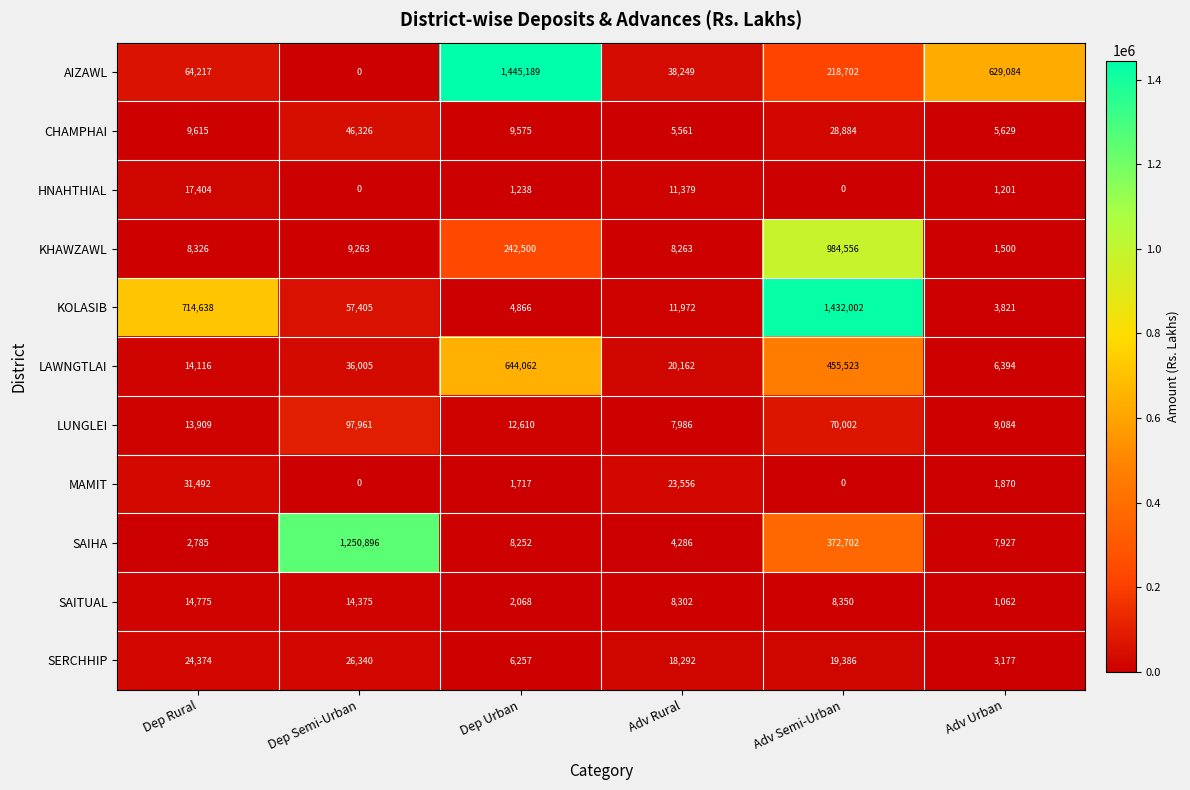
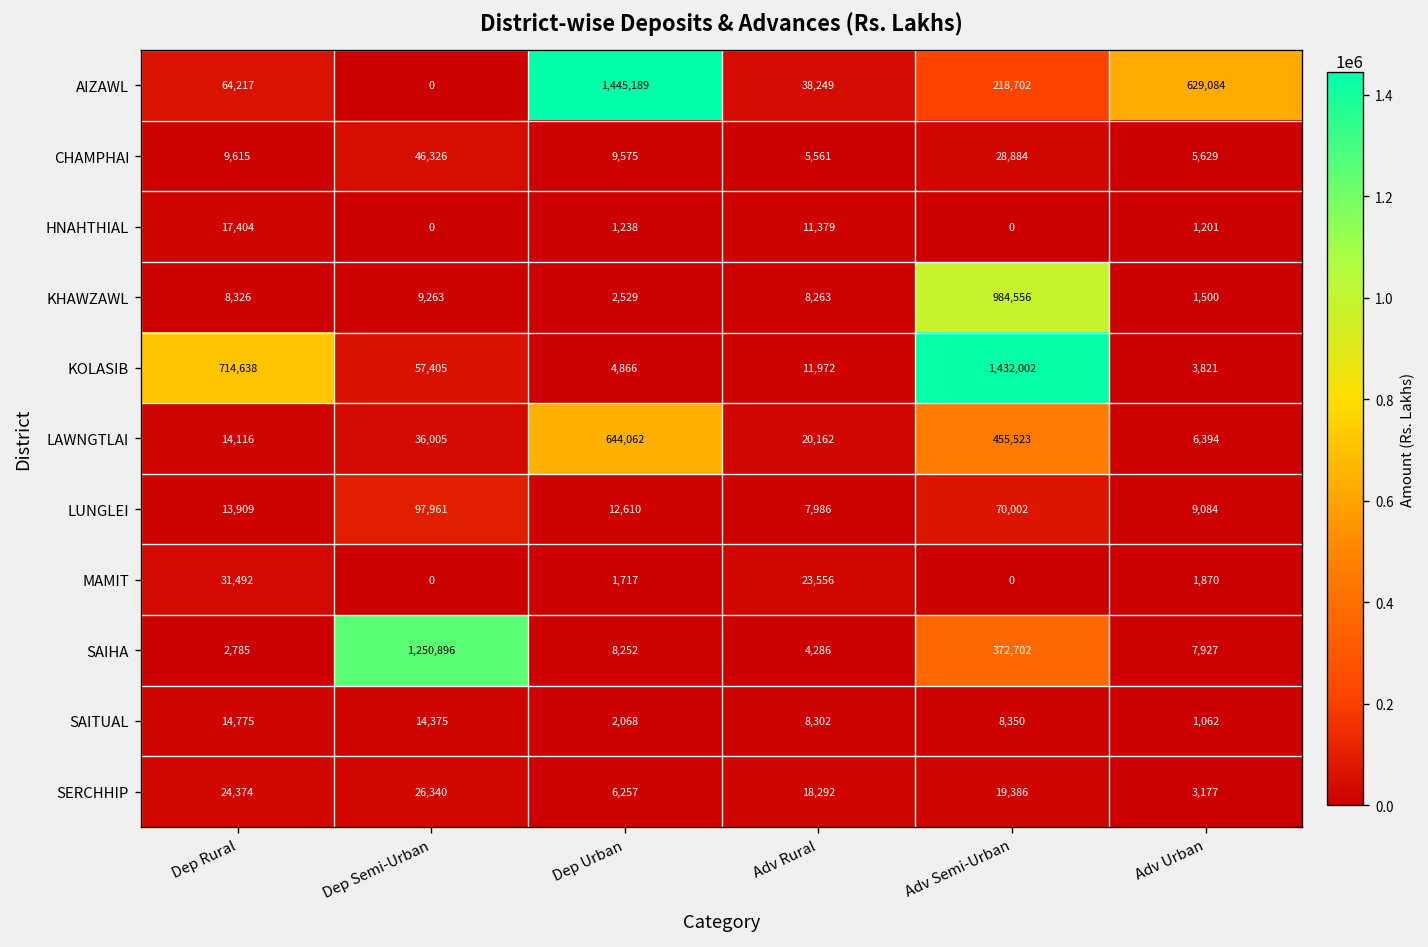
  {
    "AIZAWL": {
      "Dep Rural": "64,217",
      "Dep Semi-Urban": "0",
      "Dep Urban": "1,445,189",
      "Adv Rural": "38,249",
      "Adv Semi-Urban": "218,702",
      "Adv Urban": "629,084"
    },
    "CHAMPHAI": {
      "Dep Rural": "9,615",
      "Dep Semi-Urban": "46,326",
      "Dep Urban": "9,575",
      "Adv Rural": "5,561",
      "Adv Semi-Urban": "28,884",
      "Adv Urban": "5,629"
    },
    "HNAHTHIAL": {
      "Dep Rural": "17,404",
      "Dep Semi-Urban": "0",
      "Dep Urban": "1,238",
      "Adv Rural": "11,379",
      "Adv Semi-Urban": "0",
      "Adv Urban": "1,201"
    },
    "KHAWZAWL": {
      "Dep Rural": "8,326",
      "Dep Semi-Urban": "9,263",
-     "Dep Urban": "242,500",
+     "Dep Urban": "2,529",
      "Adv Rural": "8,263",
      "Adv Semi-Urban": "984,556",
      "Adv Urban": "1,500"
    },
    "KOLASIB": {
      "Dep Rural": "714,638",
      "Dep Semi-Urban": "57,405",
      "Dep Urban": "4,866",
      "Adv Rural": "11,972",
      "Adv Semi-Urban": "1,432,002",
      "Adv Urban": "3,821"
    },
    "LAWNGTLAI": {
      "Dep Rural": "14,116",
      "Dep Semi-Urban": "36,005",
      "Dep Urban": "644,062",
      "Adv Rural": "20,162",
      "Adv Semi-Urban": "455,523",
      "Adv Urban": "6,394"
    },
    "LUNGLEI": {
      "Dep Rural": "13,909",
      "Dep Semi-Urban": "97,961",
      "Dep Urban": "12,610",
      "Adv Rural": "7,986",
      "Adv Semi-Urban": "70,002",
      "Adv Urban": "9,084"
    },
    "MAMIT": {
      "Dep Rural": "31,492",
      "Dep Semi-Urban": "0",
      "Dep Urban": "1,717",
      "Adv Rural": "23,556",
      "Adv Semi-Urban": "0",
      "Adv Urban": "1,870"
    },
    "SAIHA": {
      "Dep Rural": "2,785",
      "Dep Semi-Urban": "1,250,896",
      "Dep Urban": "8,252",
      "Adv Rural": "4,286",
      "Adv Semi-Urban": "372,702",
      "Adv Urban": "7,927"
    },
    "SAITUAL": {
      "Dep Rural": "14,775",
      "Dep Semi-Urban": "14,375",
      "Dep Urban": "2,068",
      "Adv Rural": "8,302",
      "Adv Semi-Urban": "8,350",
      "Adv Urban": "1,062"
    },
    "SERCHHIP": {
      "Dep Rural": "24,374",
      "Dep Semi-Urban": "26,340",
      "Dep Urban": "6,257",
      "Adv Rural": "18,292",
      "Adv Semi-Urban": "19,386",
      "Adv Urban": "3,177"
    }
  }
